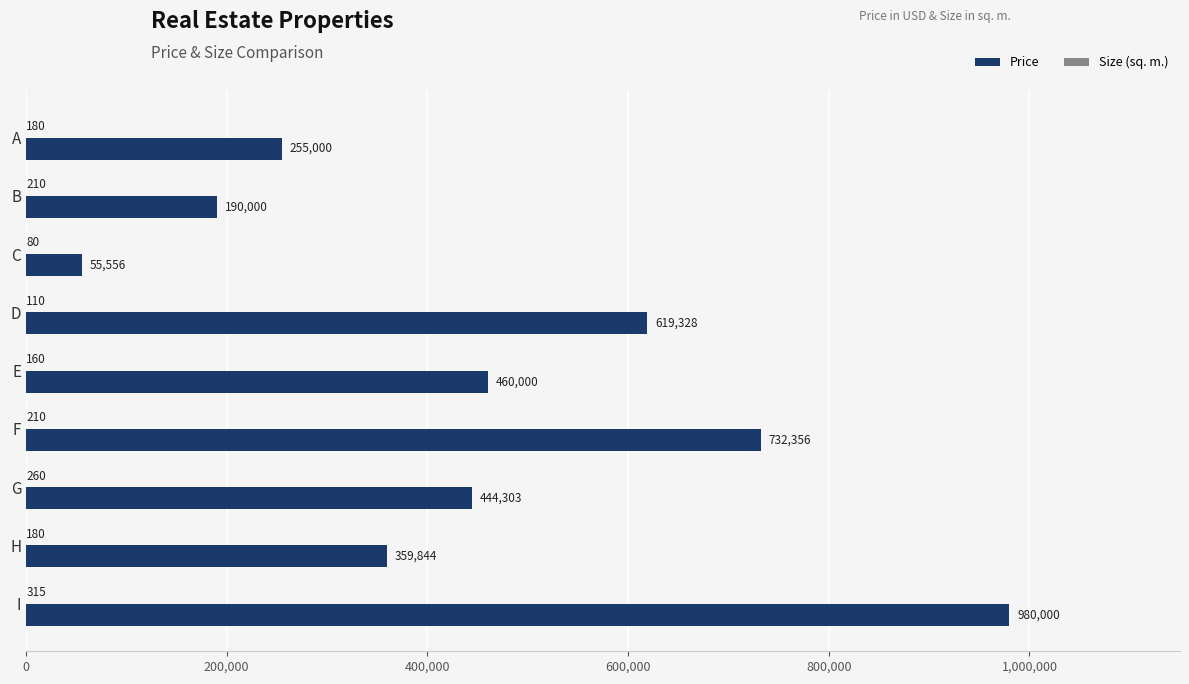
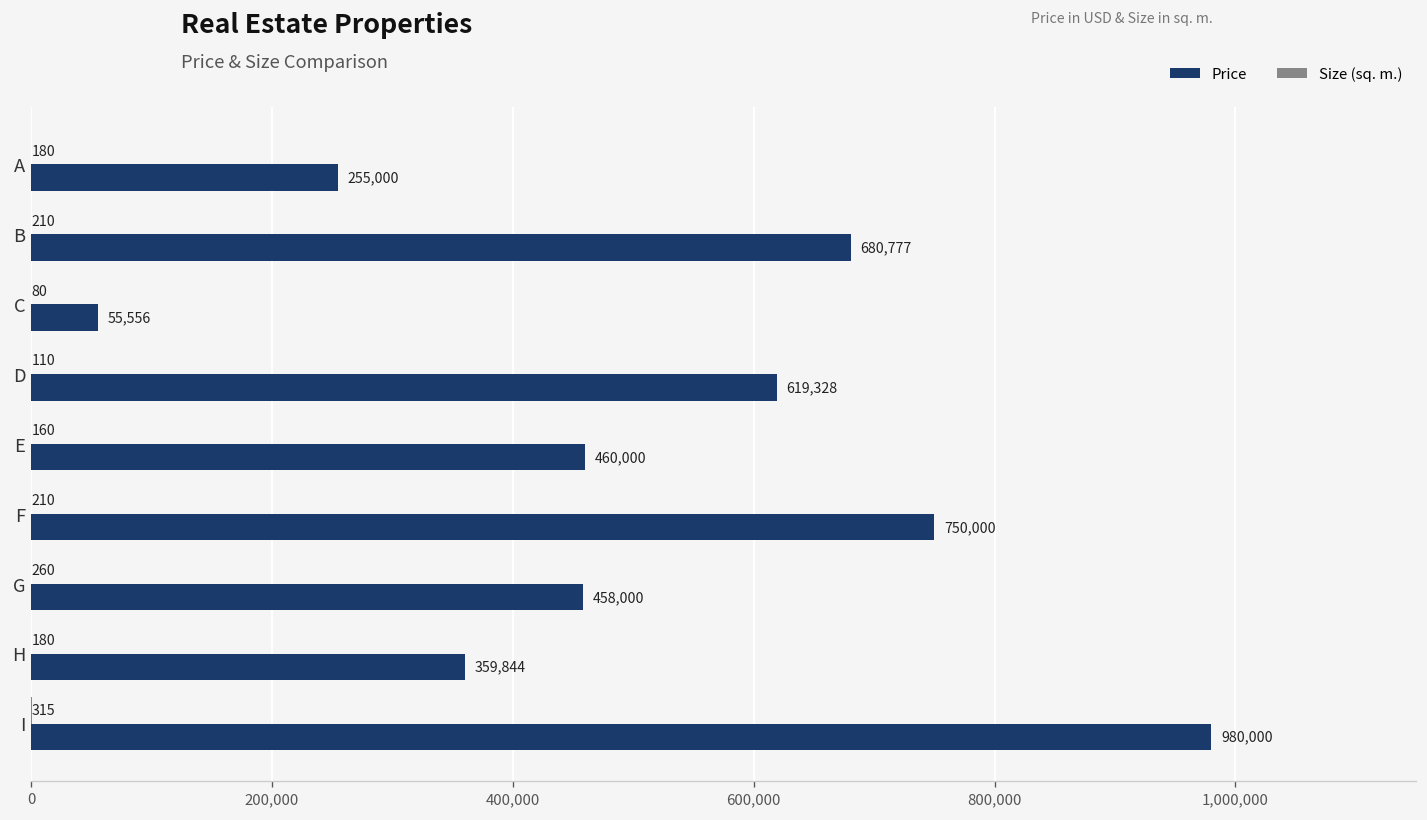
  {
    "Price": {
      "A": "255,000",
-     "B": "190,000",
+     "B": "680,777",
      "C": "55,556",
      "D": "619,328",
      "E": "460,000",
-     "F": "732,356",
-     "G": "444,303",
+     "F": "750,000",
+     "G": "458,000",
      "H": "359,844",
      "I": "980,000"
    },
    "Size (sq. m.)": {
      "A": "180",
      "B": "210",
      "C": "80",
      "D": "110",
      "E": "160",
      "F": "210",
      "G": "260",
      "H": "180",
      "I": "315"
    }
  }
